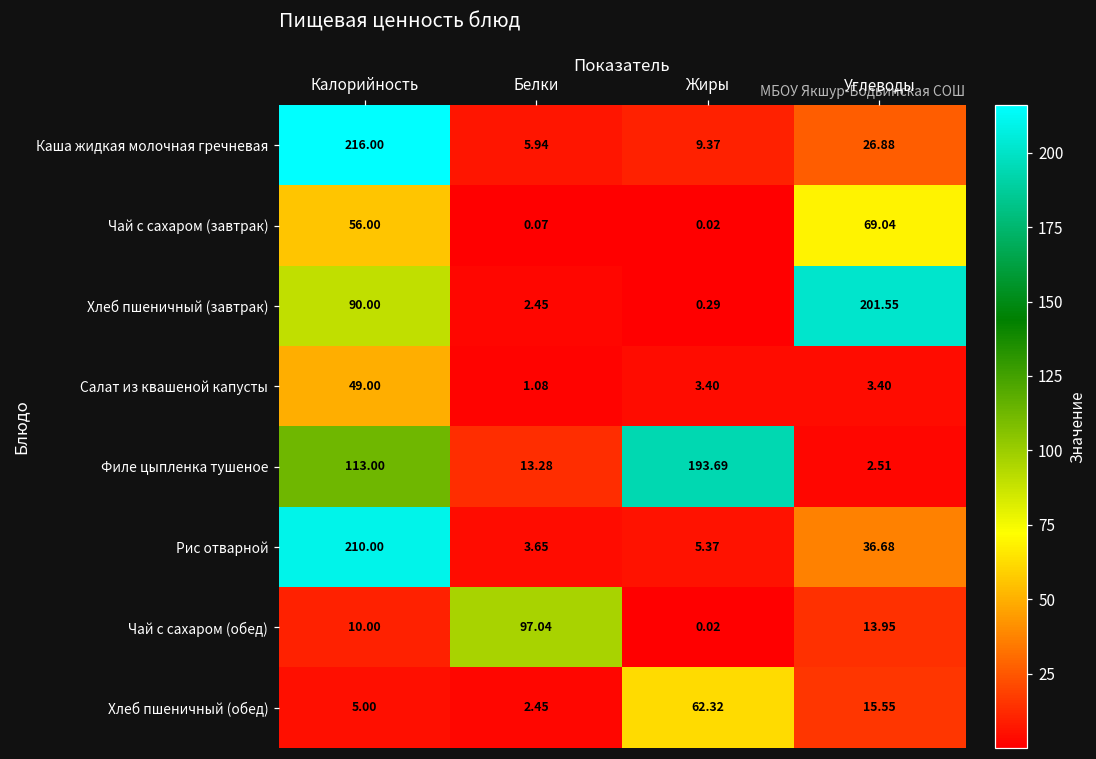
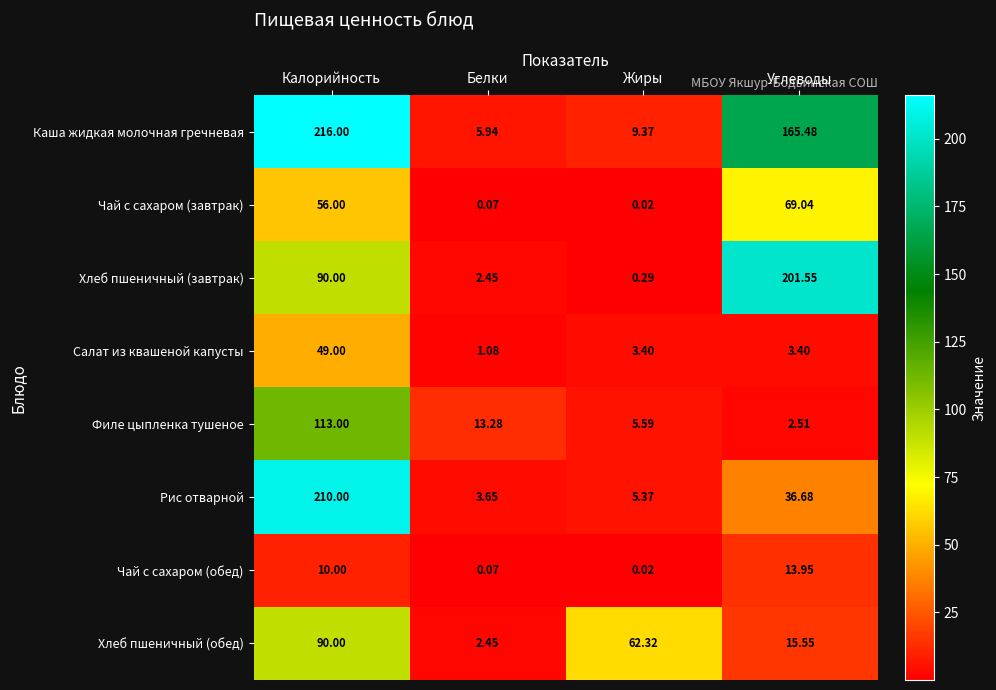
  {
    "Каша жидкая молочная гречневая": {
      "Калорийность": 216.00,
      "Белки": 5.94,
      "Жиры": 9.37,
-     "Углеводы": 26.88
+     "Углеводы": 165.48
    },
    "Чай с сахаром (завтрак)": {
      "Калорийность": 56.00,
      "Белки": 0.07,
      "Жиры": 0.02,
      "Углеводы": 69.04
    },
    "Хлеб пшеничный (завтрак)": {
      "Калорийность": 90.00,
      "Белки": 2.45,
      "Жиры": 0.29,
      "Углеводы": 201.55
    },
    "Салат из квашеной капусты": {
      "Калорийность": 49.00,
      "Белки": 1.08,
      "Жиры": 3.40,
      "Углеводы": 3.40
    },
    "Филе цыпленка тушеное": {
      "Калорийность": 113.00,
      "Белки": 13.28,
-     "Жиры": 193.69,
+     "Жиры": 5.59,
      "Углеводы": 2.51
    },
    "Рис отварной": {
      "Калорийность": 210.00,
      "Белки": 3.65,
      "Жиры": 5.37,
      "Углеводы": 36.68
    },
    "Чай с сахаром (обед)": {
      "Калорийность": 10.00,
-     "Белки": 97.04,
+     "Белки": 0.07,
      "Жиры": 0.02,
      "Углеводы": 13.95
    },
    "Хлеб пшеничный (обед)": {
-     "Калорийность": 5.00,
+     "Калорийность": 90.00,
      "Белки": 2.45,
      "Жиры": 62.32,
      "Углеводы": 15.55
    }
  }
